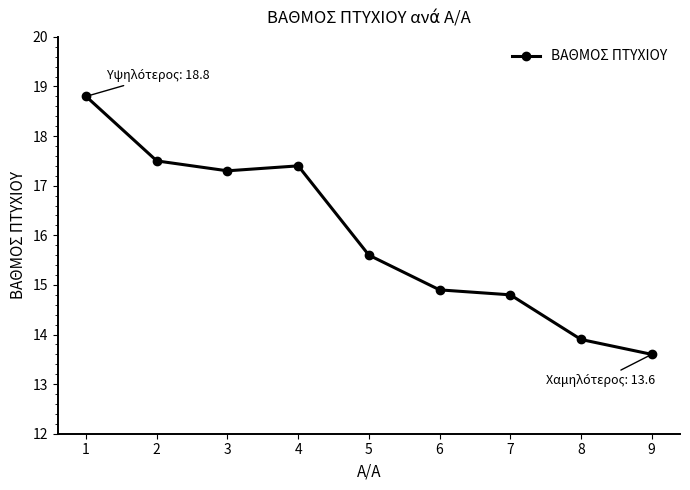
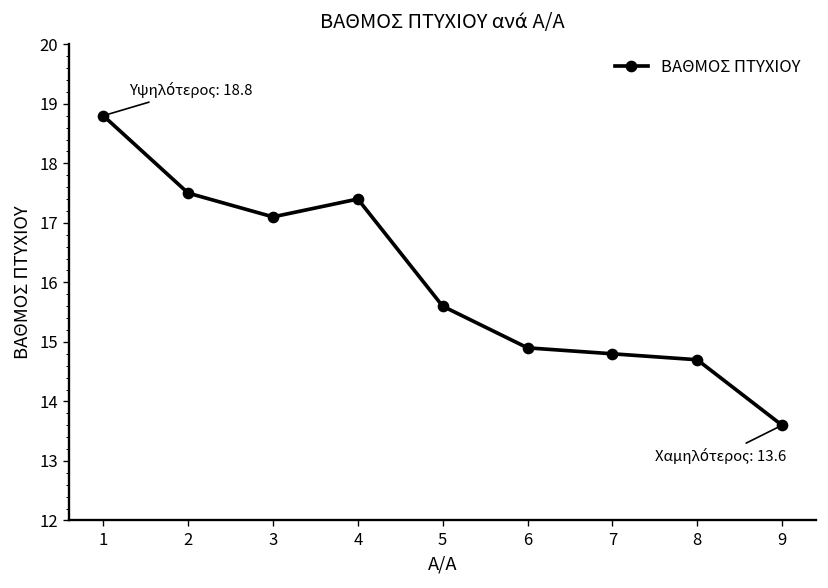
  {
    "2": 17.5,
-   "3": 17.3,
+   "3": 17.1,
    "4": 17.4,
    "5": 15.6,
    "6": 14.9,
    "7": 14.8,
-   "8": 13.9
+   "8": 14.7
  }
